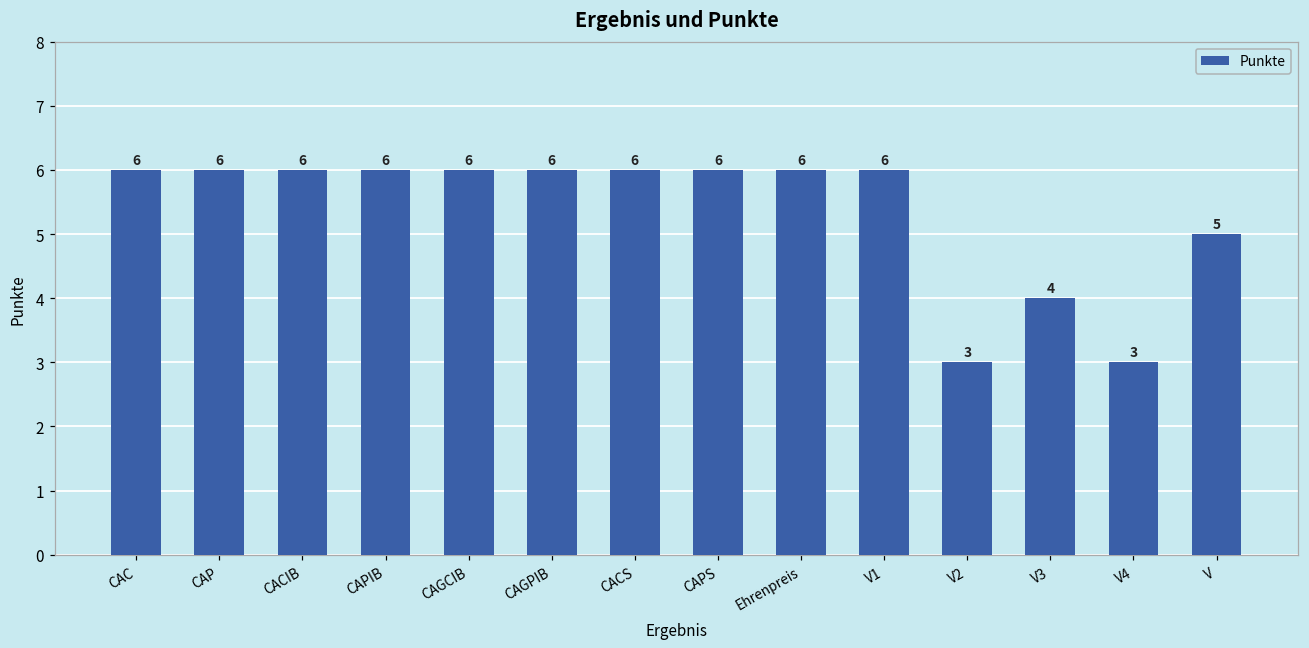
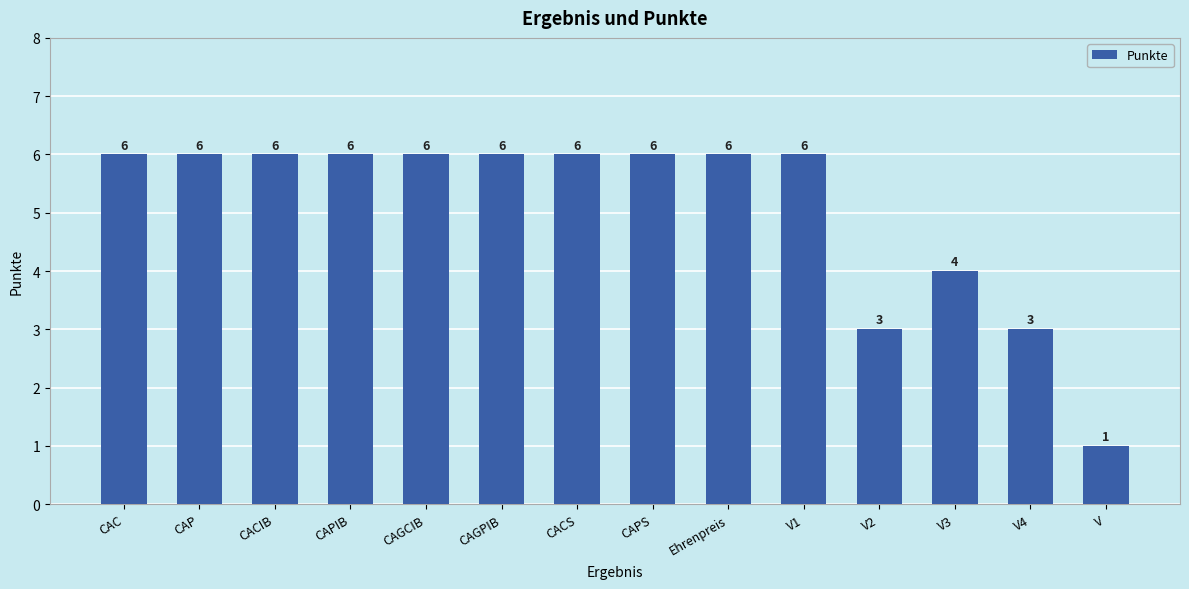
  {
    "CAC": 6,
    "CAP": 6,
    "CACIB": 6,
    "CAPIB": 6,
    "CAGCIB": 6,
    "CAGPIB": 6,
    "CACS": 6,
    "CAPS": 6,
    "Ehrenpreis": 6,
    "V1": 6,
    "V2": 3,
    "V3": 4,
    "V4": 3,
-   "V": 5
+   "V": 1
  }
